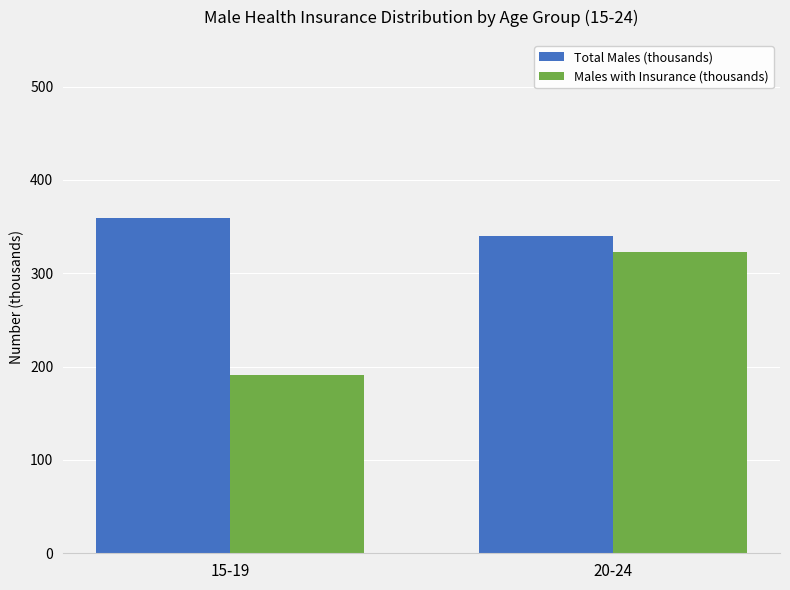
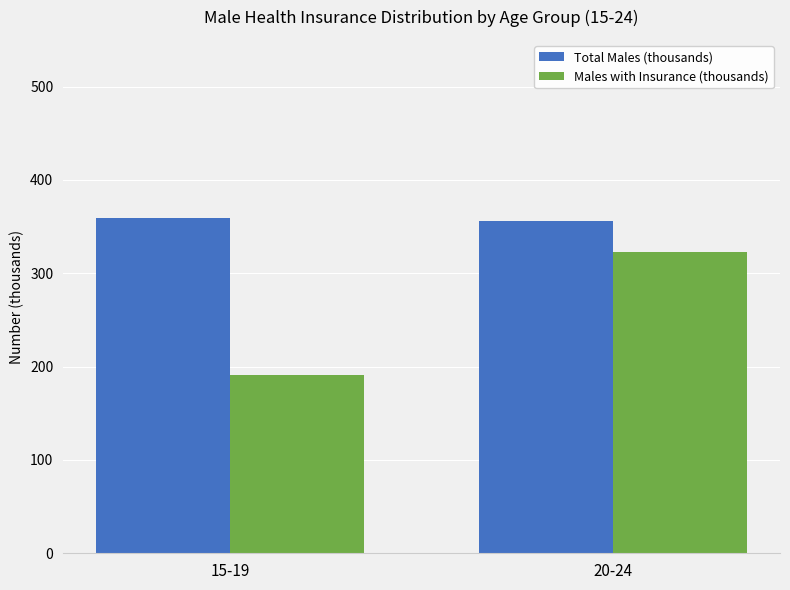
  {
    "Total Males (thousands)": {
      "15-19": 360,
-     "20-24": 340
+     "20-24": 360
    },
    "Males with Insurance (thousands)": {
      "15-19": 190,
      "20-24": 320
    }
  }
